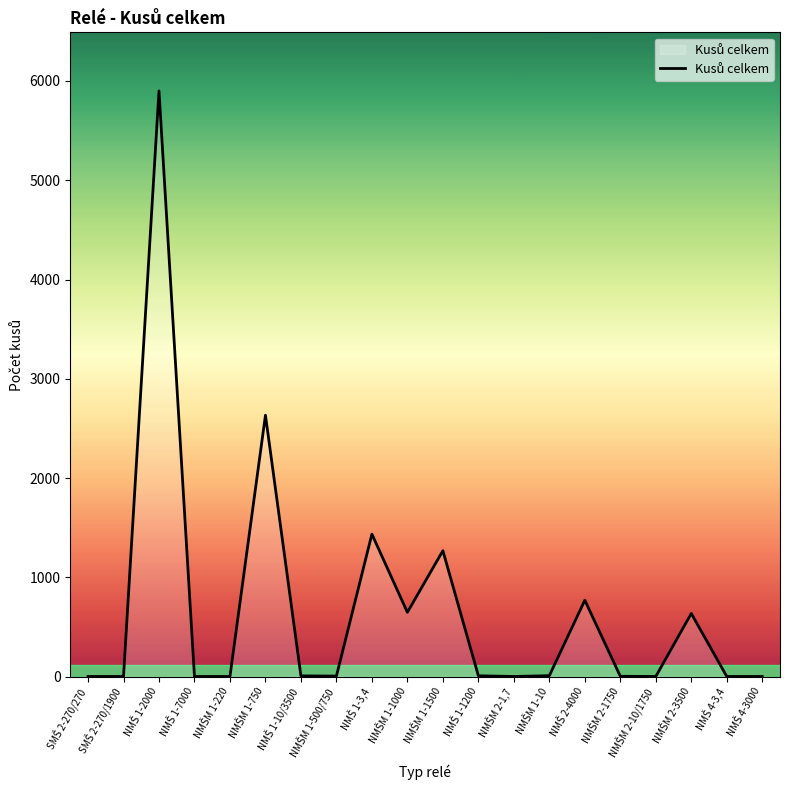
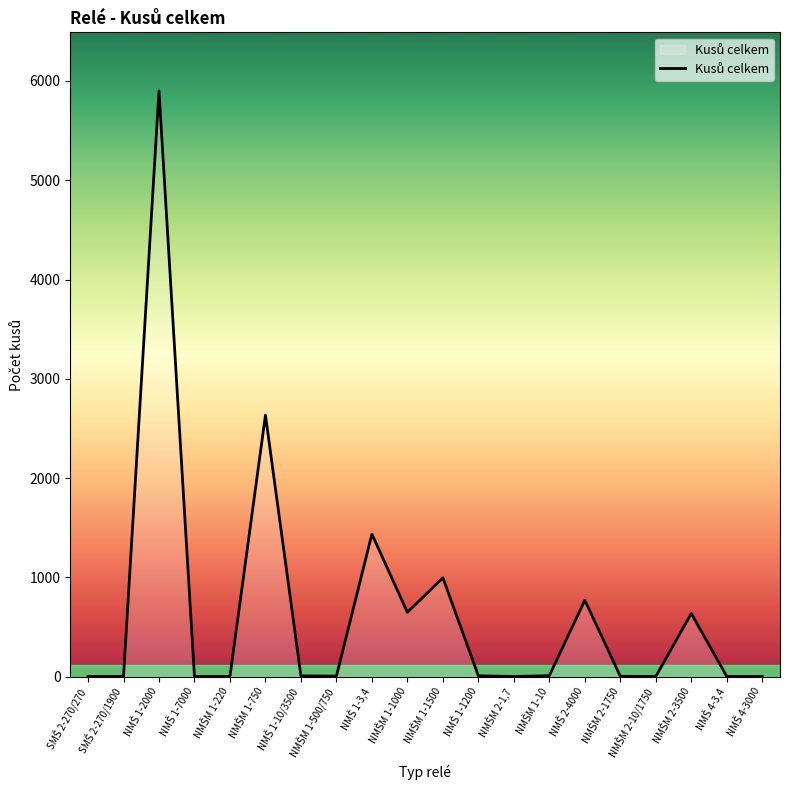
  {
    "NMŠ 1-2000": 5900,
    "NMŠM 1-750": 2600,
    "NMŠ 1-3,4": 1400,
    "NMŠM 1-1000": 600,
-   "NMŠM 1-1500": 1300,
+   "NMŠM 1-1500": 1000,
    "NMŠ 2-4000": 800,
    "NMŠM 2-3500": 600
  }
